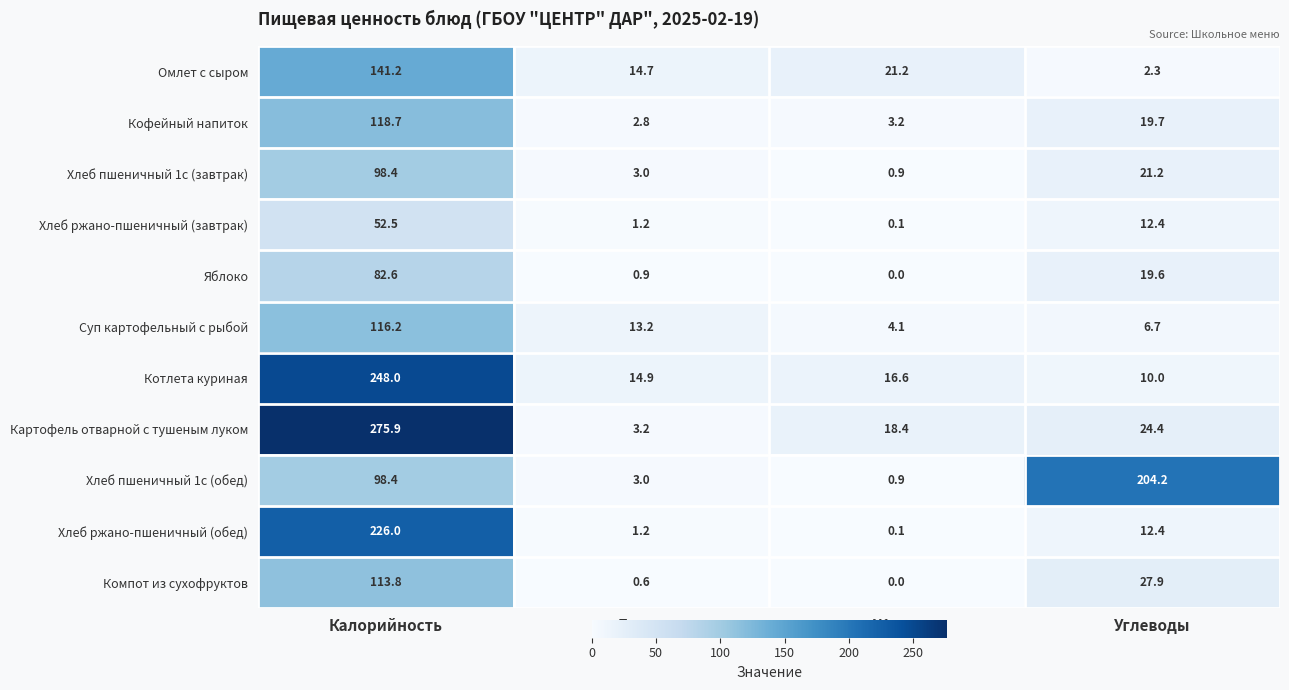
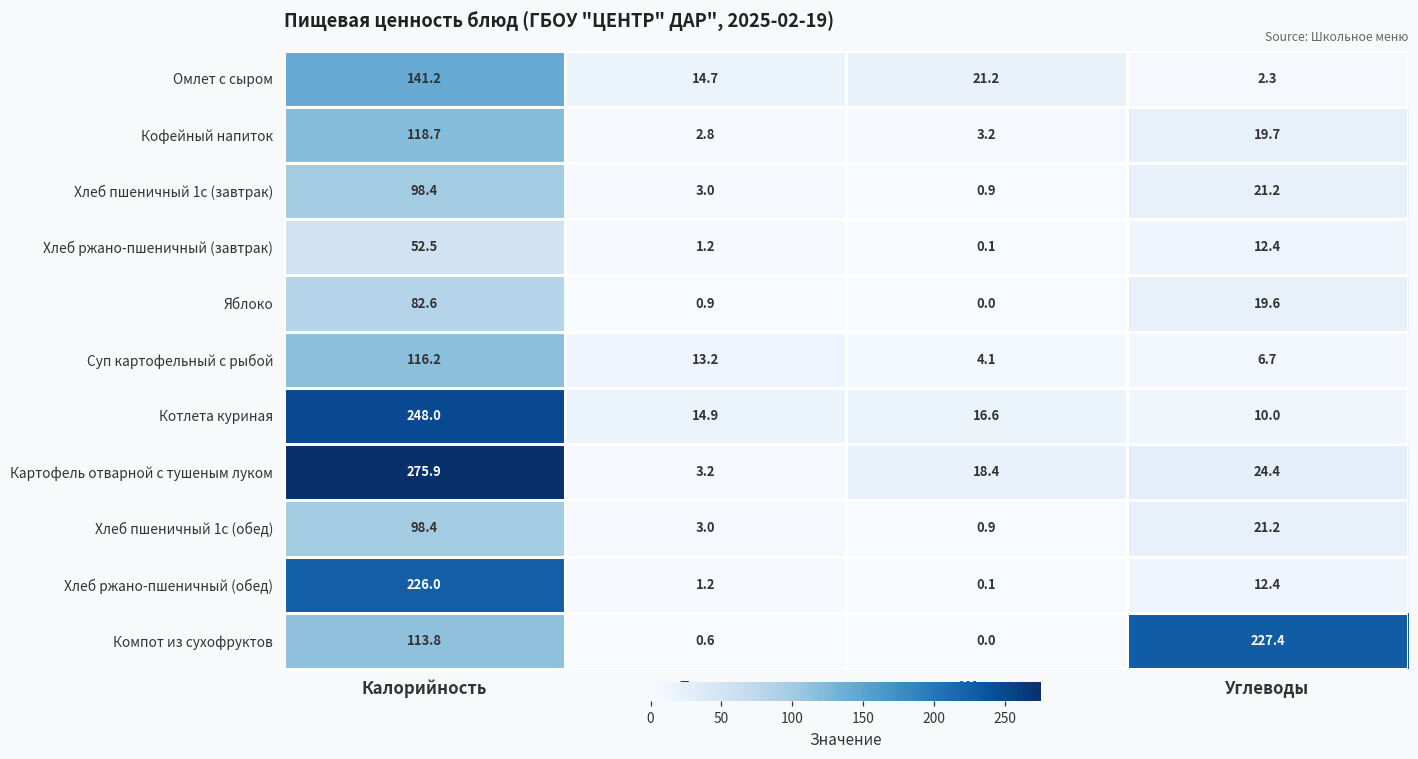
  {
    "Омлет с сыром": {
      "Калорийность": 141.2,
      "Углеводы": 2.3
    },
    "Кофейный напиток": {
      "Калорийность": 118.7,
      "Углеводы": 19.7
    },
    "Хлеб пшеничный 1с (завтрак)": {
      "Калорийность": 98.4,
      "Углеводы": 21.2
    },
    "Хлеб ржано-пшеничный (завтрак)": {
      "Калорийность": 52.5,
      "Углеводы": 12.4
    },
    "Яблоко": {
      "Калорийность": 82.6,
      "Углеводы": 19.6
    },
    "Суп картофельный с рыбой": {
      "Калорийность": 116.2,
      "Углеводы": 6.7
    },
    "Котлета куриная": {
      "Калорийность": 248.0,
      "Углеводы": 10.0
    },
    "Картофель отварной с тушеным луком": {
      "Калорийность": 275.9,
      "Углеводы": 24.4
    },
    "Хлеб пшеничный 1с (обед)": {
      "Калорийность": 98.4,
-     "Углеводы": 204.2
+     "Углеводы": 21.2
    },
    "Хлеб ржано-пшеничный (обед)": {
      "Калорийность": 226.0,
      "Углеводы": 12.4
    },
    "Компот из сухофруктов": {
      "Калорийность": 113.8,
-     "Углеводы": 27.9
+     "Углеводы": 227.4
    }
  }
